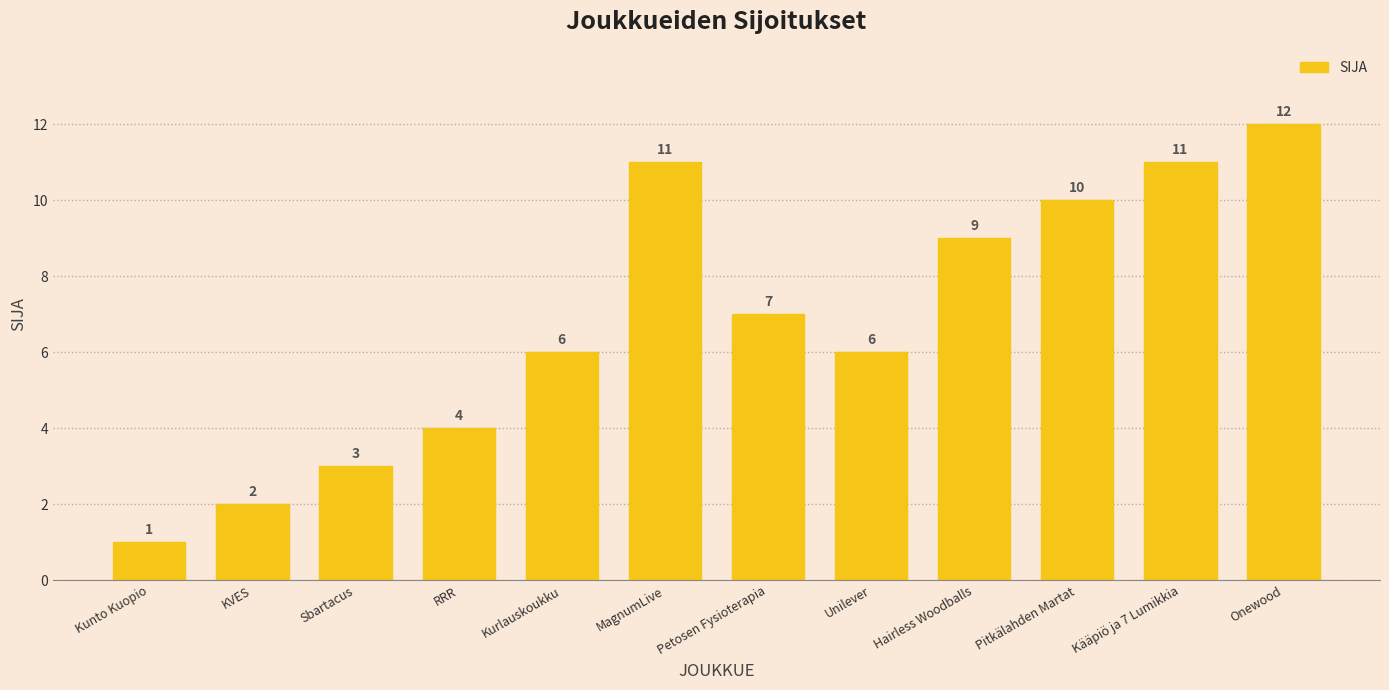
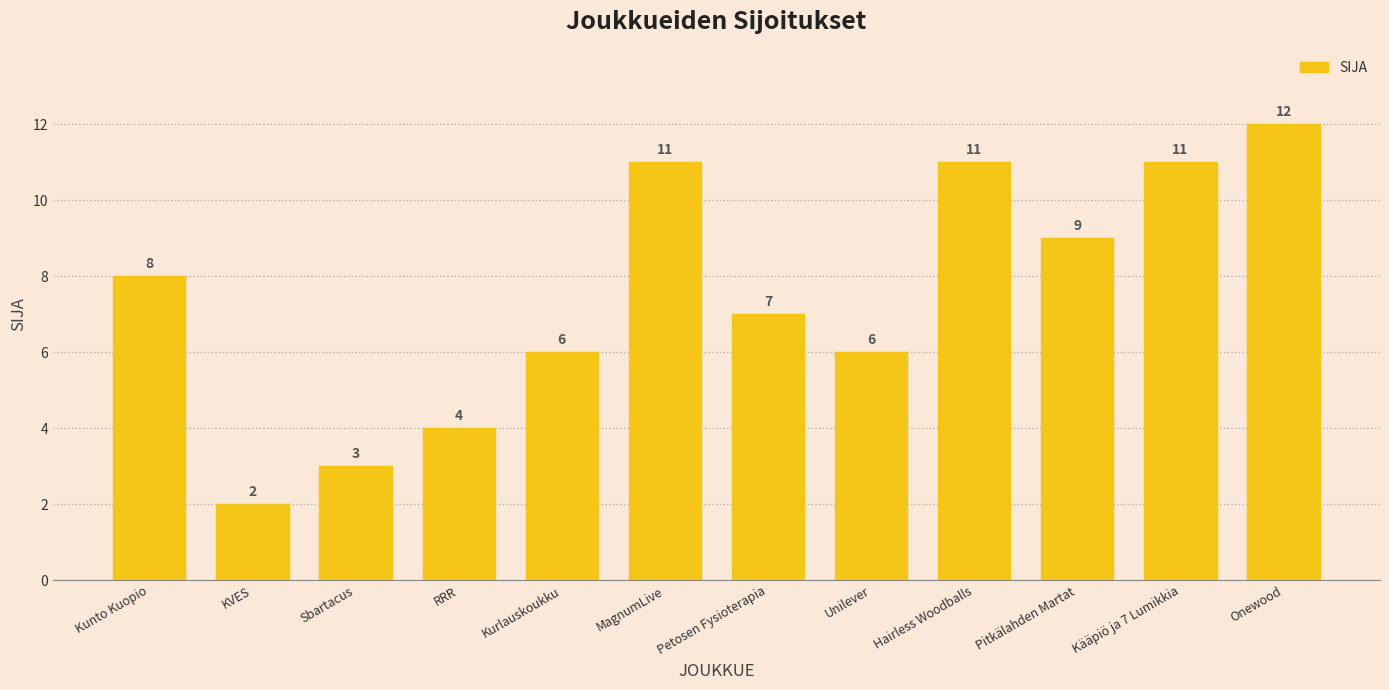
  {
-   "Kunto Kuopio": 1,
+   "Kunto Kuopio": 8,
    "KVES": 2,
    "Sbartacus": 3,
    "RRR": 4,
    "Kurlauskoukku": 6,
    "MagnumLive": 11,
    "Petosen Fysioterapia": 7,
    "Unilever": 6,
-   "Hairless Woodballs": 9,
-   "Pitkälahden Martat": 10,
+   "Hairless Woodballs": 11,
+   "Pitkälahden Martat": 9,
    "Kääpiö ja 7 Lumikkia": 11,
    "Onewood": 12
  }
